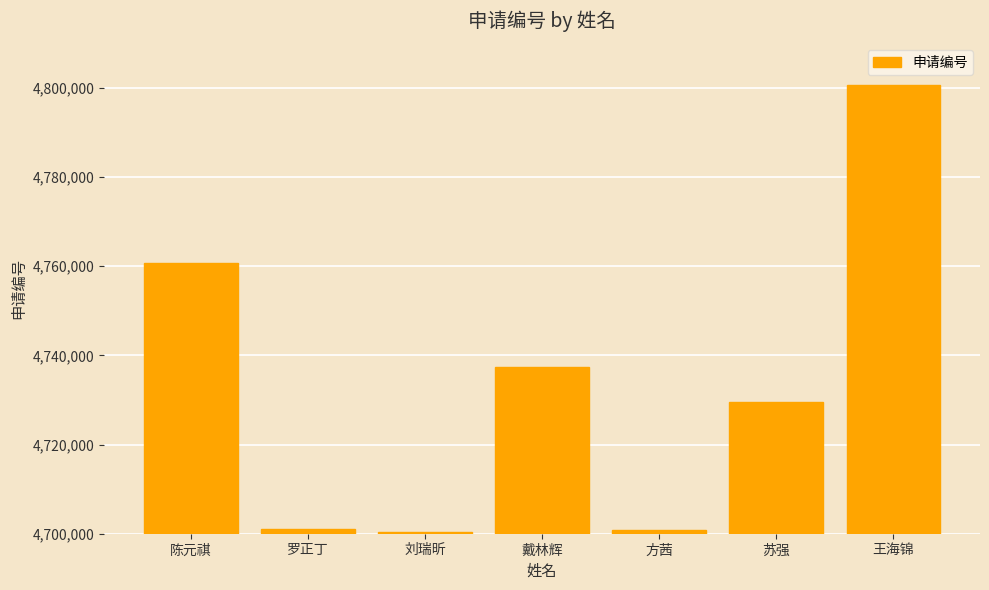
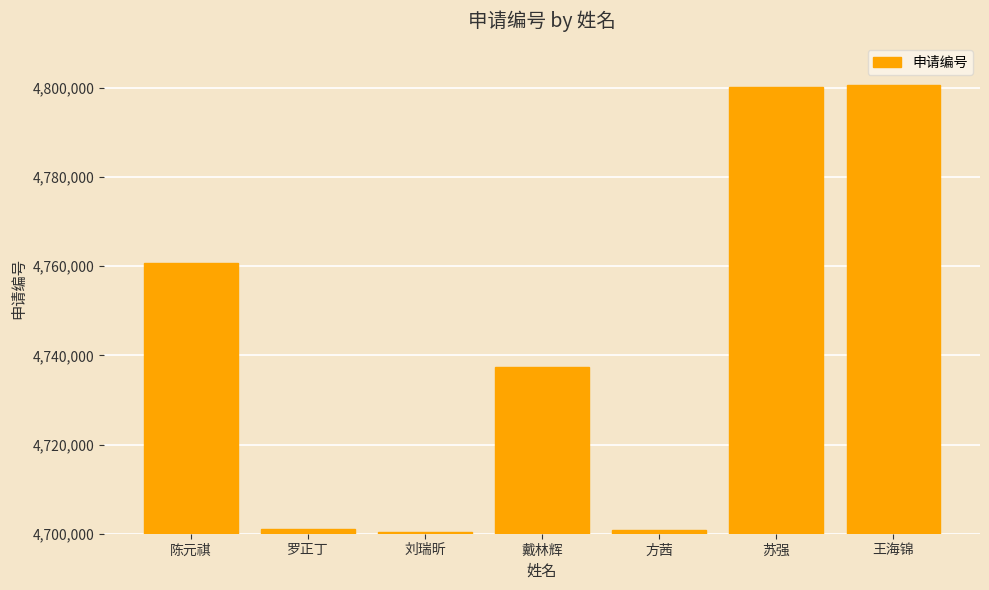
  {
    "陈元祺": "4,761,000",
    "罗正丁": "4,701,000",
    "刘瑞昕": "4,700,000",
    "戴林辉": "4,737,000",
    "方茜": "4,701,000",
-   "苏强": "4,730,000",
+   "苏强": "4,800,000",
    "王海锦": "4,801,000"
  }
